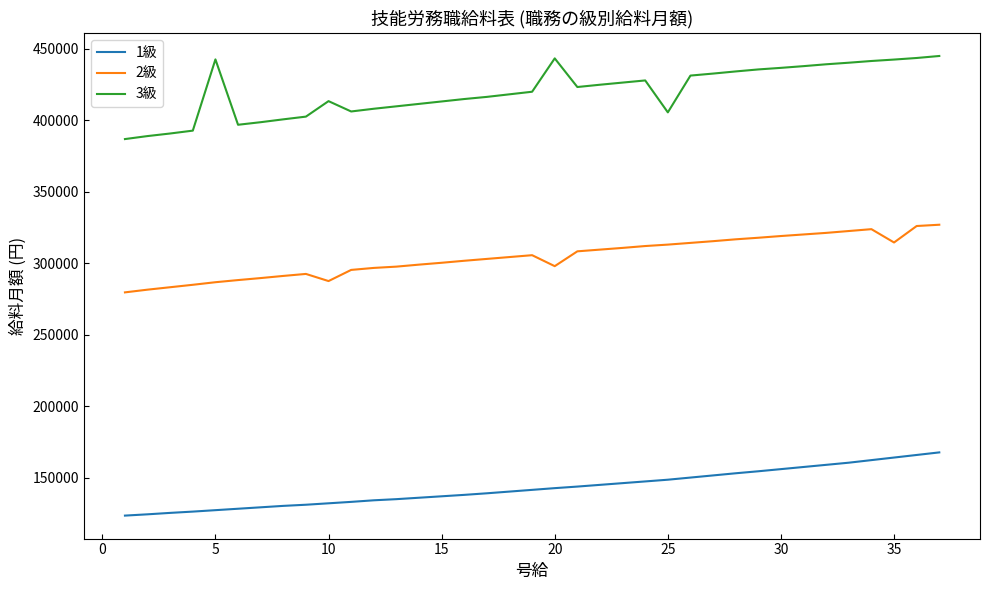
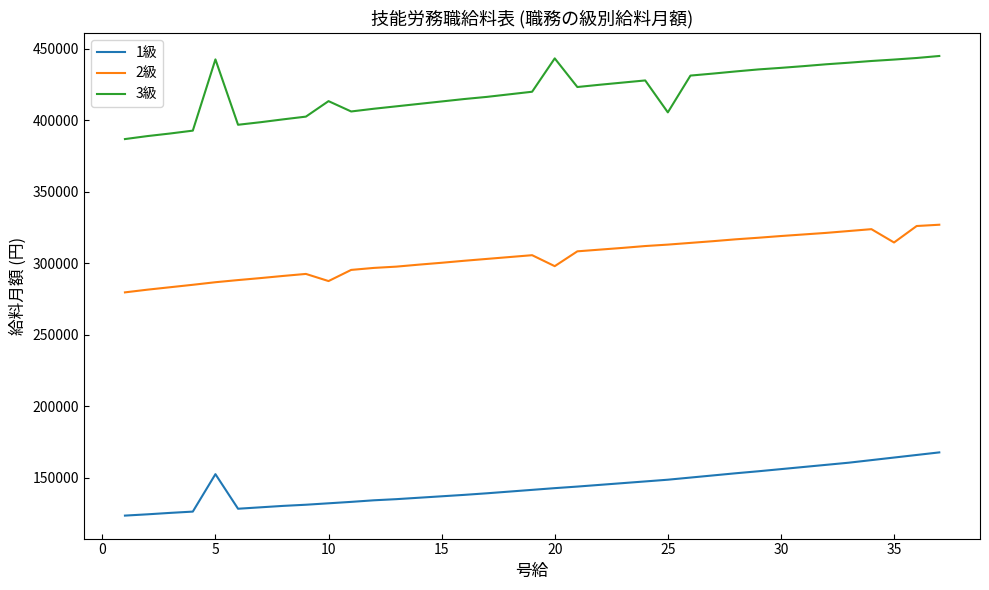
  {
    "1級": {
-     "5": 127000,
+     "5": 153000,
      "10": 132000,
      "15": 137000,
      "20": 143000,
      "25": 149000,
      "30": 156000,
      "35": 164000
    },
    "2級": {
      "5": 287000,
      "10": 288000,
      "15": 300000,
      "20": 298000,
      "25": 313000,
      "30": 319000,
      "35": 315000
    },
    "3級": {
      "5": 443000,
      "10": 413000,
      "15": 413000,
      "20": 443000,
      "25": 406000,
      "30": 437000,
      "35": 443000
    }
  }
